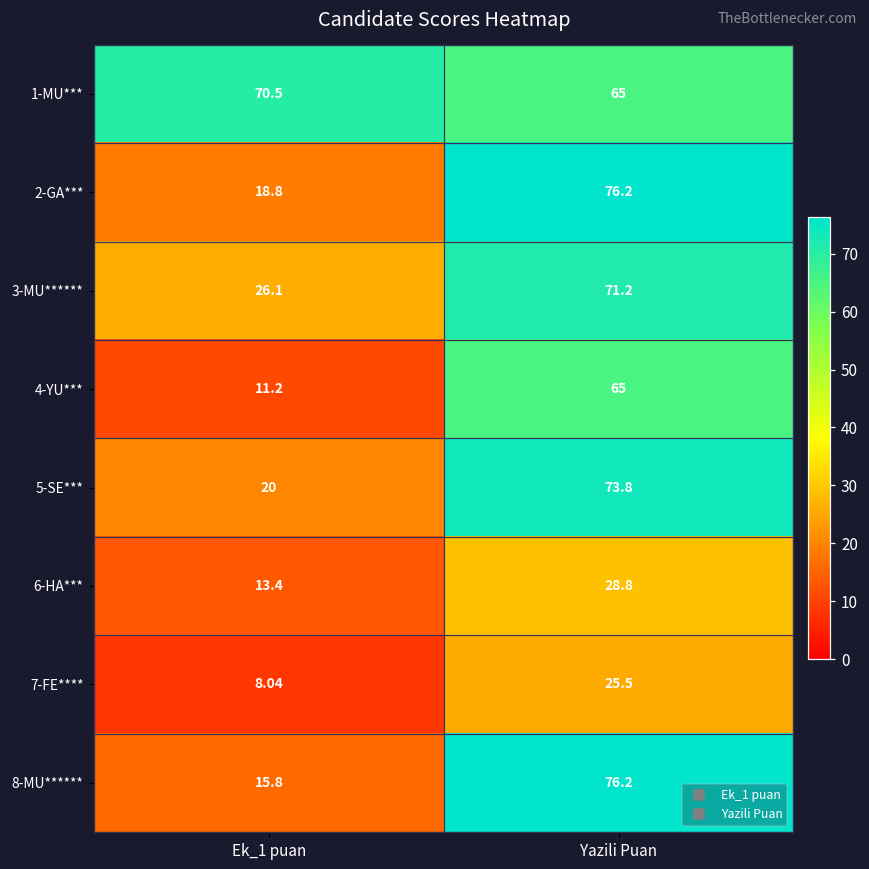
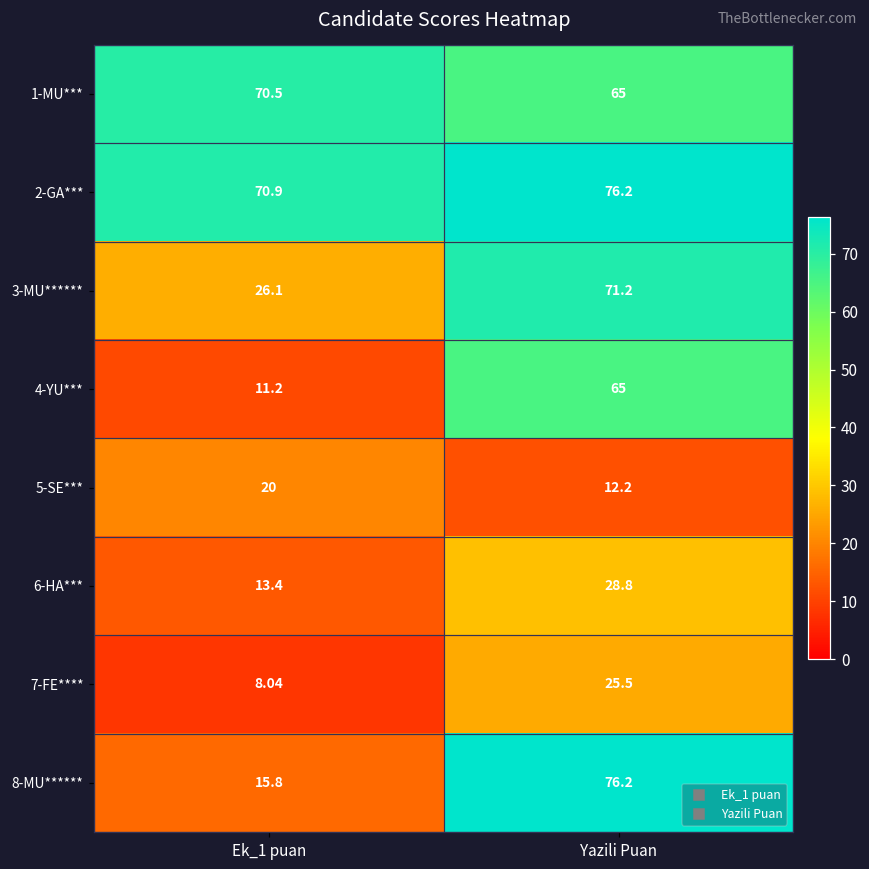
  {
    "1-MU***": {
      "Ek_1 puan": 70.5,
      "Yazili Puan": 65
    },
    "2-GA***": {
-     "Ek_1 puan": 18.8,
+     "Ek_1 puan": 70.9,
      "Yazili Puan": 76.2
    },
    "3-MU******": {
      "Ek_1 puan": 26.1,
      "Yazili Puan": 71.2
    },
    "4-YU***": {
      "Ek_1 puan": 11.2,
      "Yazili Puan": 65
    },
    "5-SE***": {
      "Ek_1 puan": 20,
-     "Yazili Puan": 73.8
+     "Yazili Puan": 12.2
    },
    "6-HA***": {
      "Ek_1 puan": 13.4,
      "Yazili Puan": 28.8
    },
    "7-FE****": {
      "Ek_1 puan": 8.04,
      "Yazili Puan": 25.5
    },
    "8-MU******": {
      "Ek_1 puan": 15.8,
      "Yazili Puan": 76.2
    }
  }
